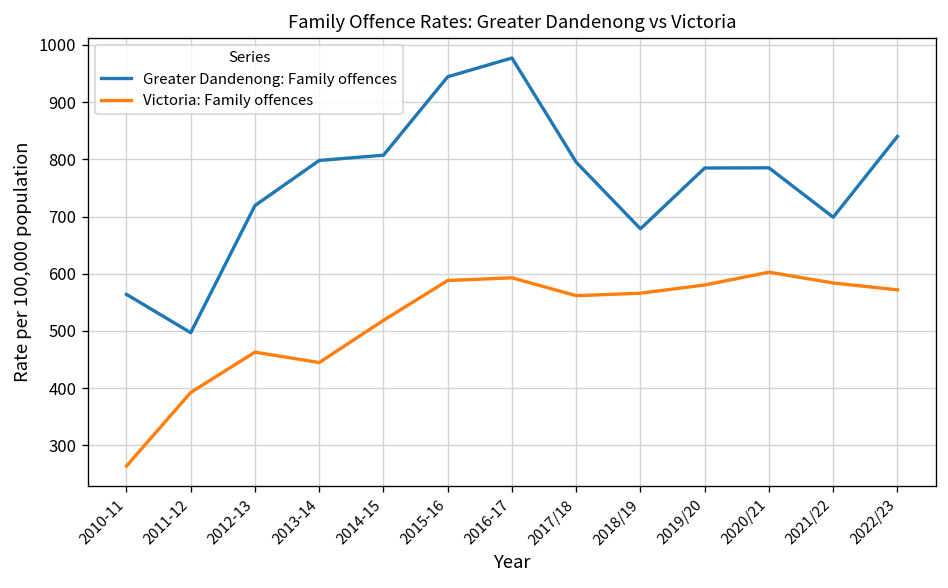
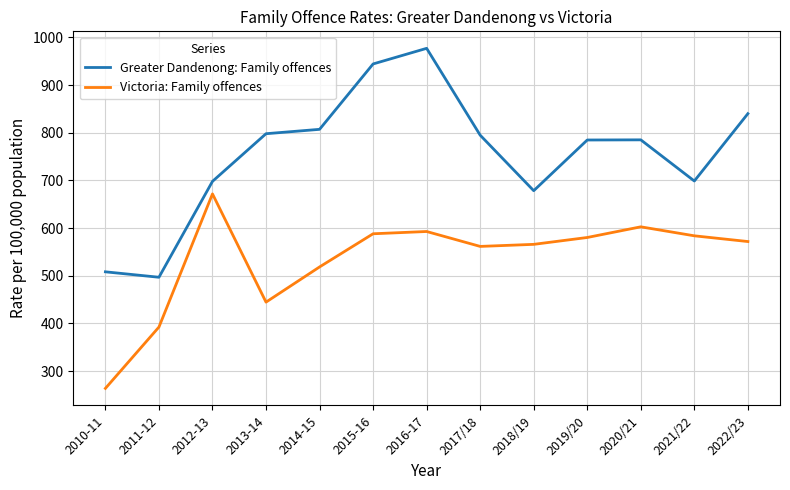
  {
    "Greater Dandenong: Family offences": {
-     "2010-11": 560,
+     "2010-11": 510,
      "2011-12": 500,
-     "2012-13": 720,
+     "2012-13": 700,
      "2013-14": 800,
      "2014-15": 810,
      "2015-16": 940,
      "2016-17": 980,
      "2017/18": 800,
      "2018/19": 680,
      "2019/20": 780,
      "2020/21": 790,
      "2021/22": 700,
      "2022/23": 840
    },
    "Victoria: Family offences": {
      "2010-11": 260,
      "2011-12": 390,
-     "2012-13": 460,
+     "2012-13": 670,
      "2013-14": 440,
      "2014-15": 520,
      "2015-16": 590,
      "2016-17": 590,
      "2017/18": 560,
      "2018/19": 570,
      "2019/20": 580,
      "2020/21": 600,
      "2021/22": 580,
      "2022/23": 570
    }
  }
